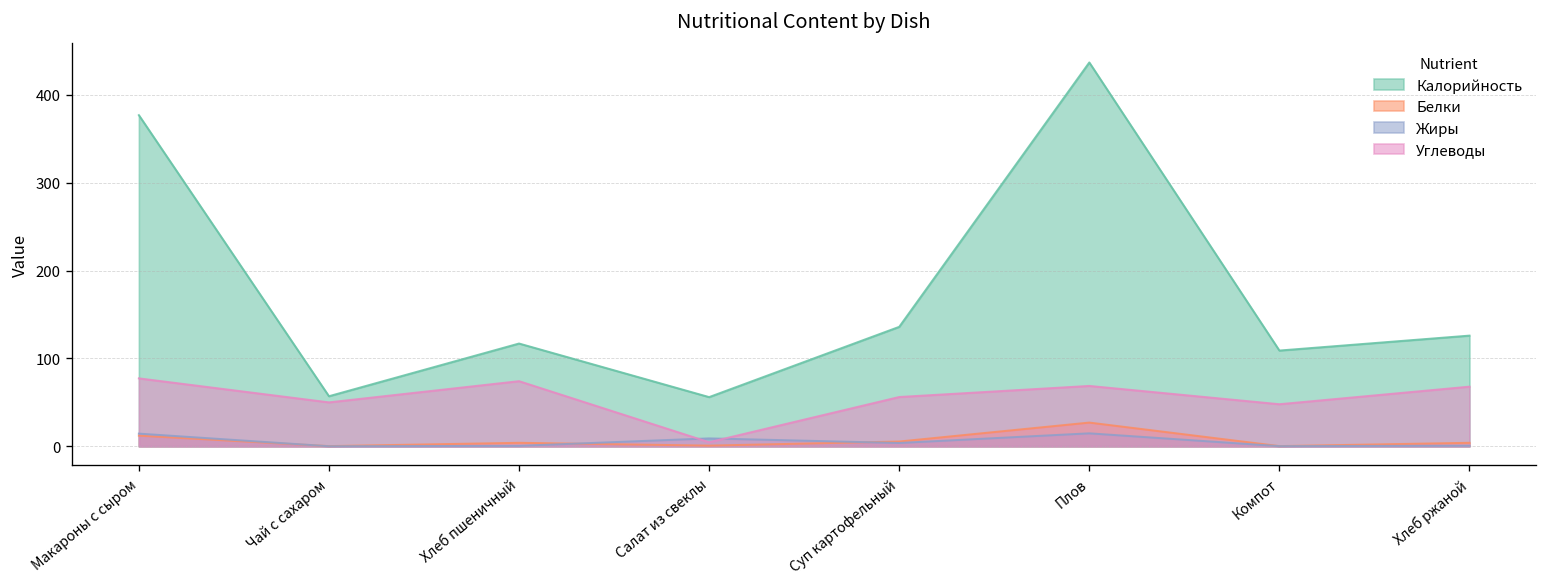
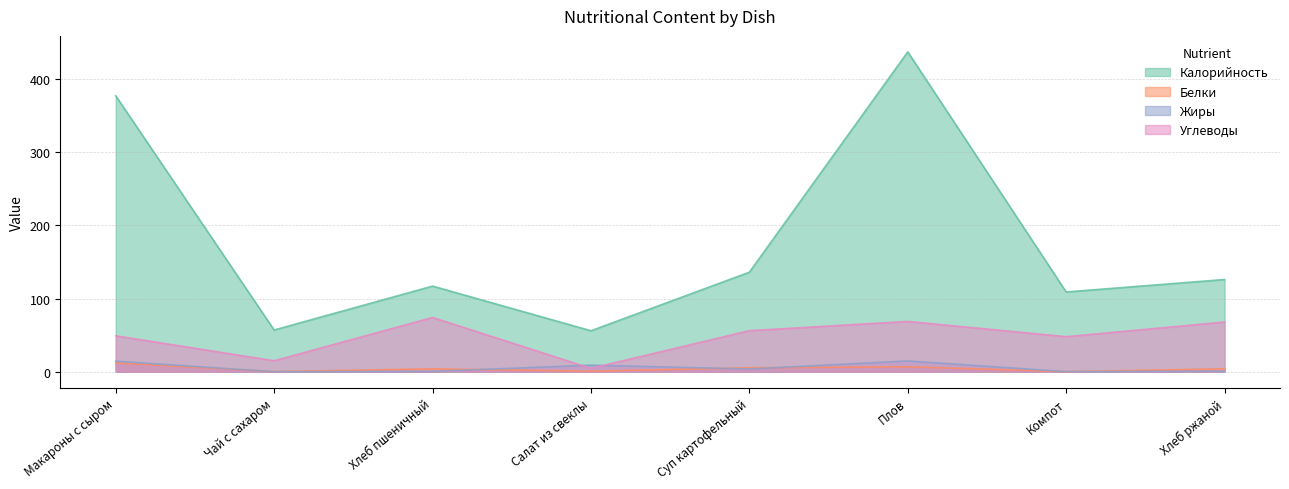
  {
    "Белки": {
      "Хлеб пшеничный": 0,
      "Салат из свеклы": 0,
-     "Плов": 30
+     "Плов": 10
    },
    "Углеводы": {
-     "Макароны с сыром": 80,
-     "Чай с сахаром": 50,
+     "Макароны с сыром": 50,
+     "Чай с сахаром": 20,
      "Хлеб пшеничный": 70,
      "Салат из свеклы": 0,
      "Суп картофельный": 60,
      "Плов": 70,
      "Компот": 50,
      "Хлеб ржаной": 70
    }
  }
